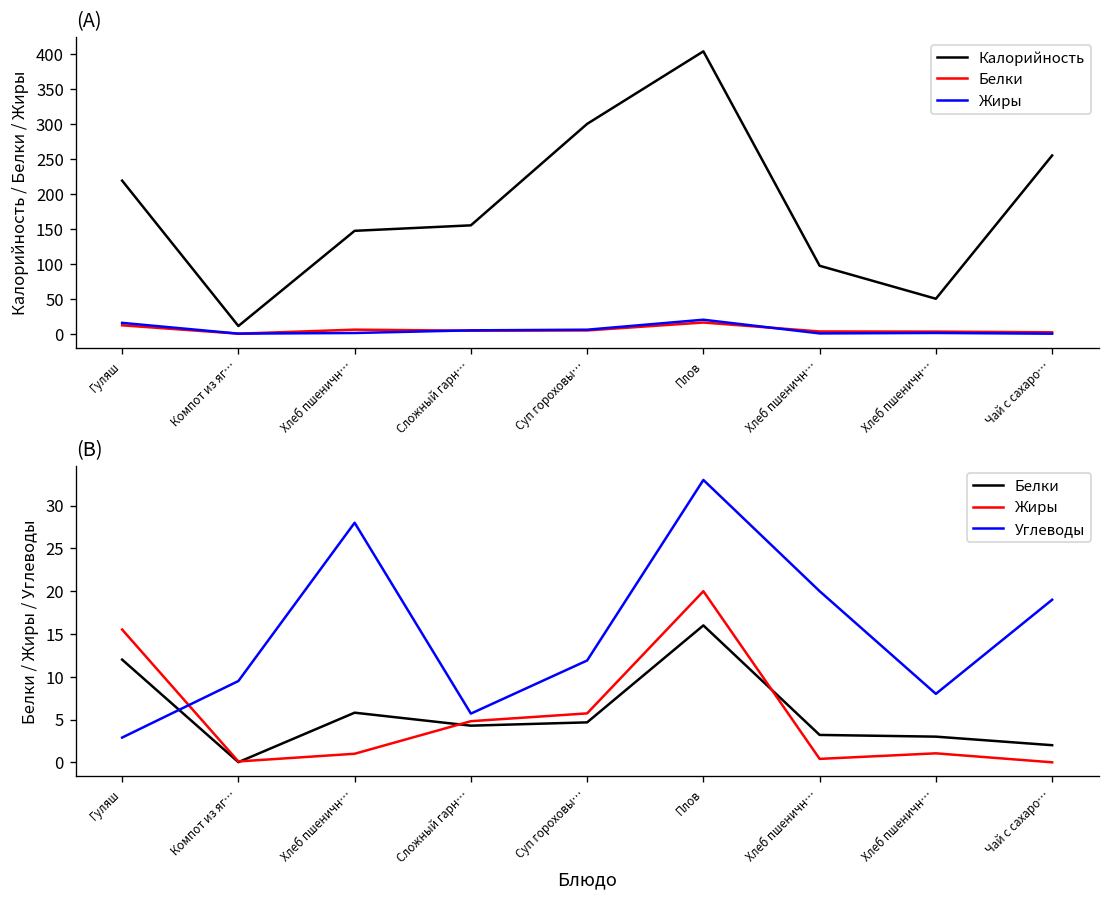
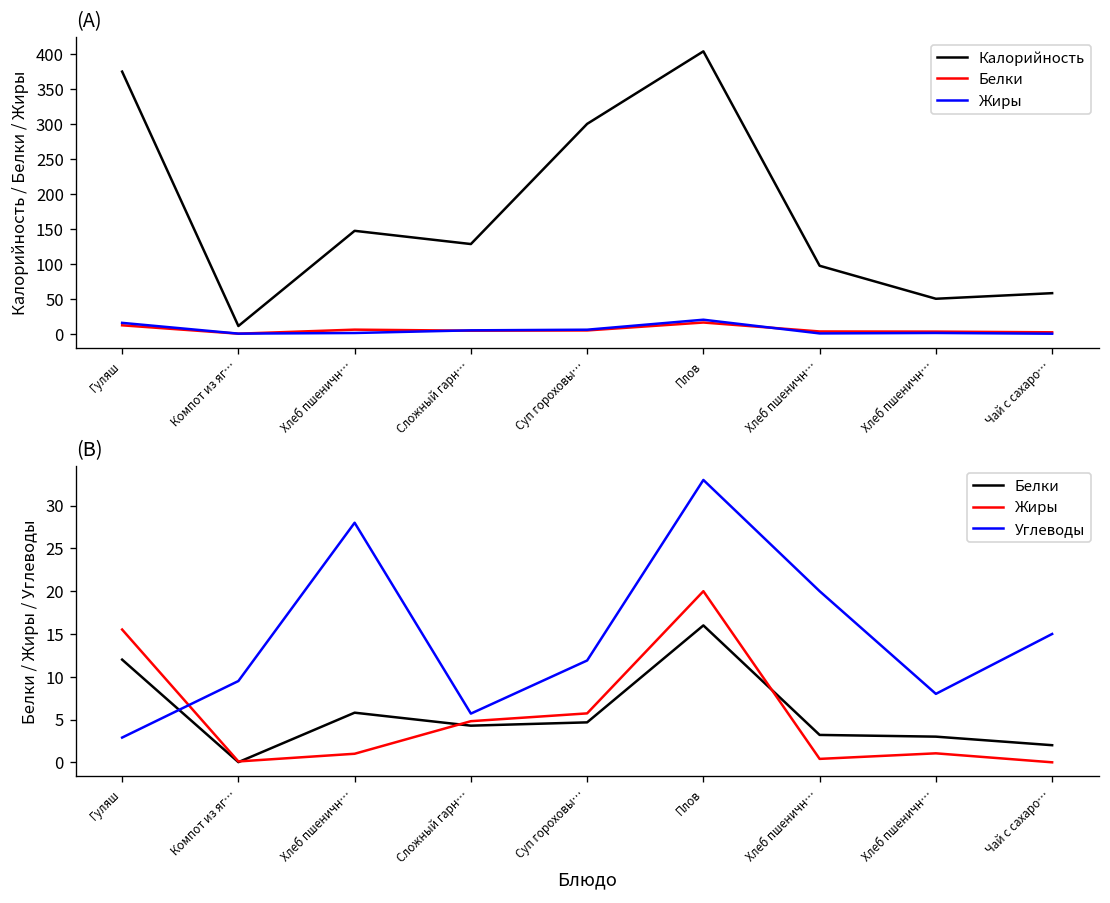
  {
    "(A)": {
      "Калорийность": {
-       "Гуляш": 220,
+       "Гуляш": 380,
        "Компот из яг…": 10,
-       "Сложный гарн…": 160,
+       "Сложный гарн…": 130,
        "Суп гороховы…": 300,
        "Плов": 400,
-       "Чай с сахаро…": 260
+       "Чай с сахаро…": 60
      }
    },
    "(B)": {
      "Белки": {
        "Гуляш": 12,
        "Сложный гарн…": 4,
        "Суп гороховы…": 5,
        "Плов": 16,
        "Чай с сахаро…": 2
      },
      "Жиры": {
        "Гуляш": 16,
        "Сложный гарн…": 5,
        "Суп гороховы…": 6,
        "Плов": 20,
        "Чай с сахаро…": 0
      },
      "Углеводы": {
        "Гуляш": 3,
        "Компот из яг…": 10,
        "Сложный гарн…": 6,
        "Суп гороховы…": 12,
        "Плов": 33,
-       "Чай с сахаро…": 19
+       "Чай с сахаро…": 15
      }
    }
  }
